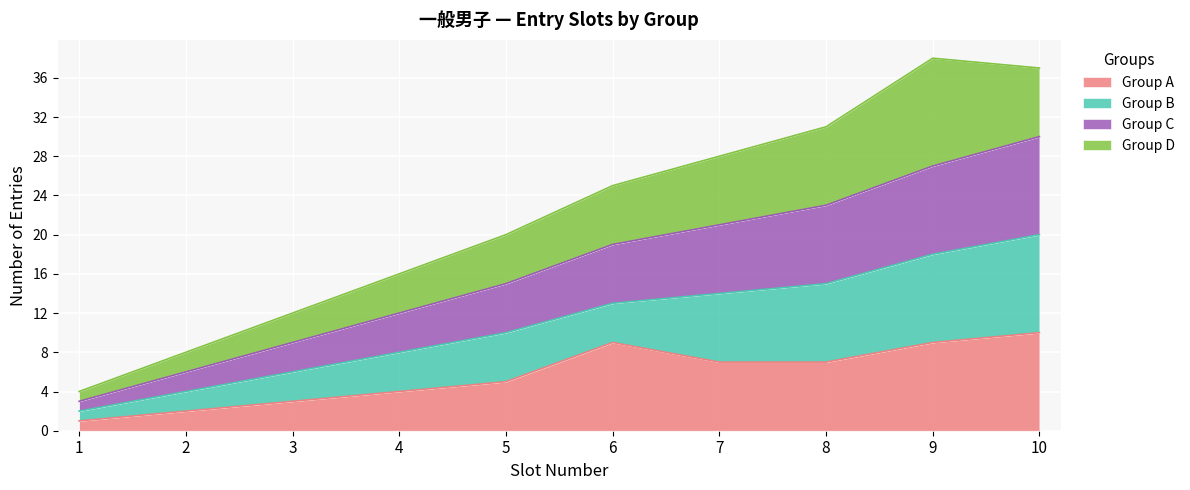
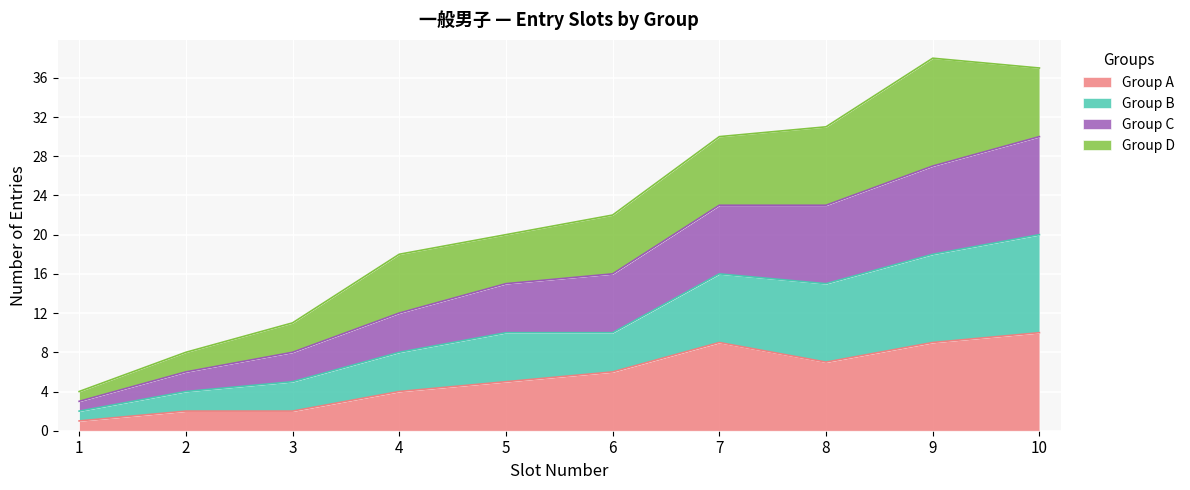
  {
    "Group A": {
      "1": 1,
      "2": 2,
-     "3": 3,
+     "3": 2,
      "4": 4,
      "5": 5,
-     "6": 9,
-     "7": 7,
+     "6": 6,
+     "7": 9,
      "8": 7,
      "9": 9,
      "10": 10
    },
    "Group B": {
      "1": 1,
      "2": 2,
      "3": 3,
      "4": 4,
      "5": 5,
      "6": 4,
      "7": 7,
      "8": 8,
      "9": 9,
      "10": 10
    },
    "Group C": {
      "1": 1,
      "2": 2,
      "3": 3,
      "4": 4,
      "5": 5,
      "6": 6,
      "7": 7,
      "8": 8,
      "9": 9,
      "10": 10
    },
    "Group D": {
      "1": 1,
      "2": 2,
      "3": 3,
-     "4": 4,
+     "4": 6,
      "5": 5,
      "6": 6,
      "7": 7,
      "8": 8,
      "9": 11,
      "10": 7
    }
  }
